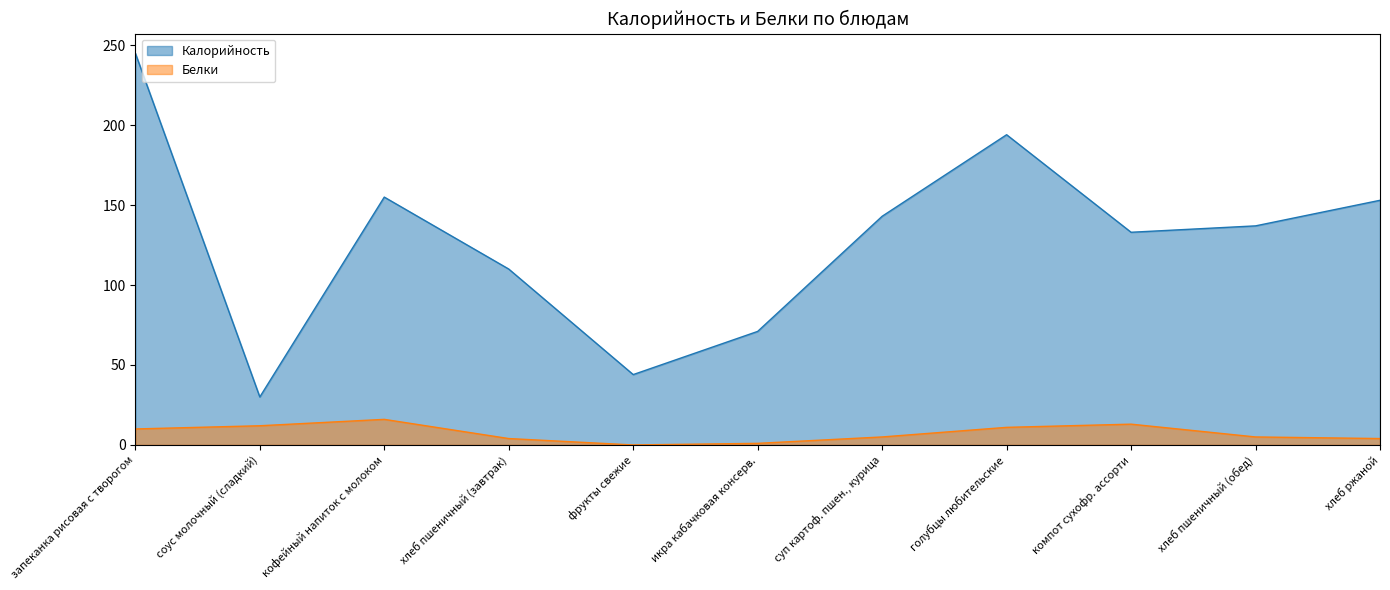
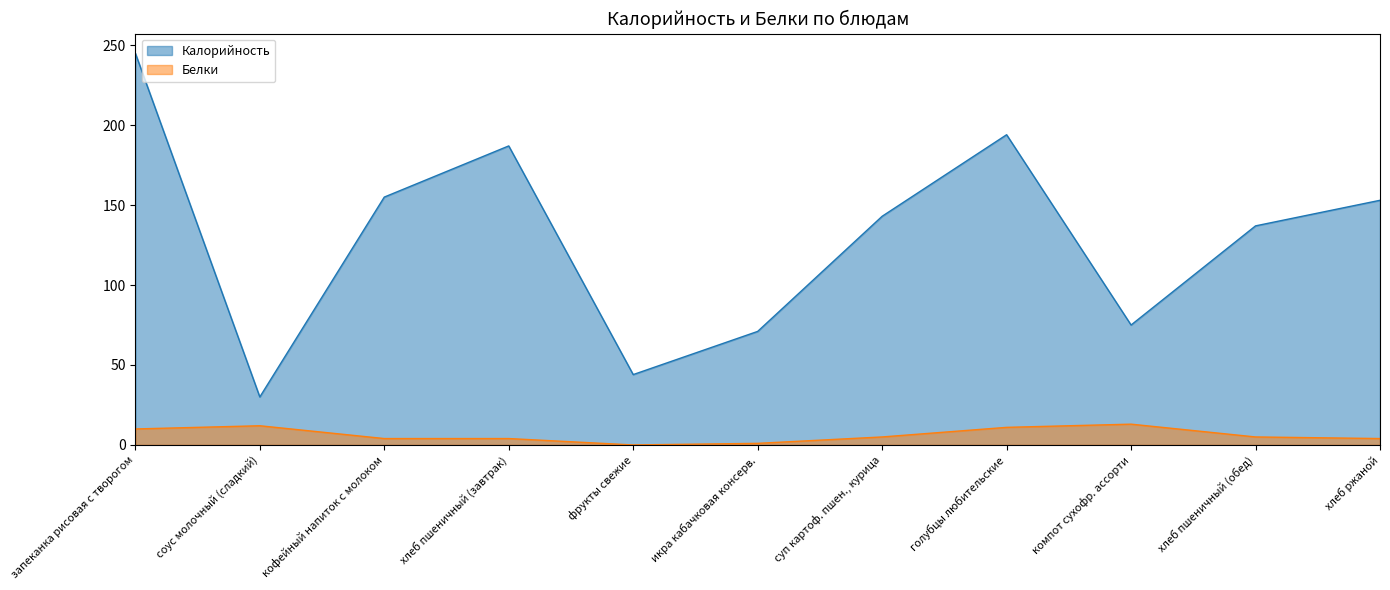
  {
    "Калорийность": {
      "запеканка рисовая с творогом": 245,
      "соус молочный (сладкий)": 30,
      "кофейный напиток с молоком": 155,
-     "хлеб пшеничный (завтрак)": 110,
+     "хлеб пшеничный (завтрак)": 187,
      "фрукты свежие": 44,
      "икра кабачковая консерв.": 71,
      "суп картоф. пшен., курица": 143,
      "голубцы любительские": 194,
-     "компот сухофр. ассорти": 133,
+     "компот сухофр. ассорти": 75,
      "хлеб пшеничный (обед)": 137,
      "хлеб ржаной": 153
    },
    "Белки": {
      "запеканка рисовая с творогом": 10,
      "соус молочный (сладкий)": 12,
-     "кофейный напиток с молоком": 16,
+     "кофейный напиток с молоком": 4,
      "хлеб пшеничный (завтрак)": 4,
      "фрукты свежие": 0,
      "икра кабачковая консерв.": 1,
      "суп картоф. пшен., курица": 5,
      "голубцы любительские": 11,
      "компот сухофр. ассорти": 13,
      "хлеб пшеничный (обед)": 5,
      "хлеб ржаной": 4
    }
  }
